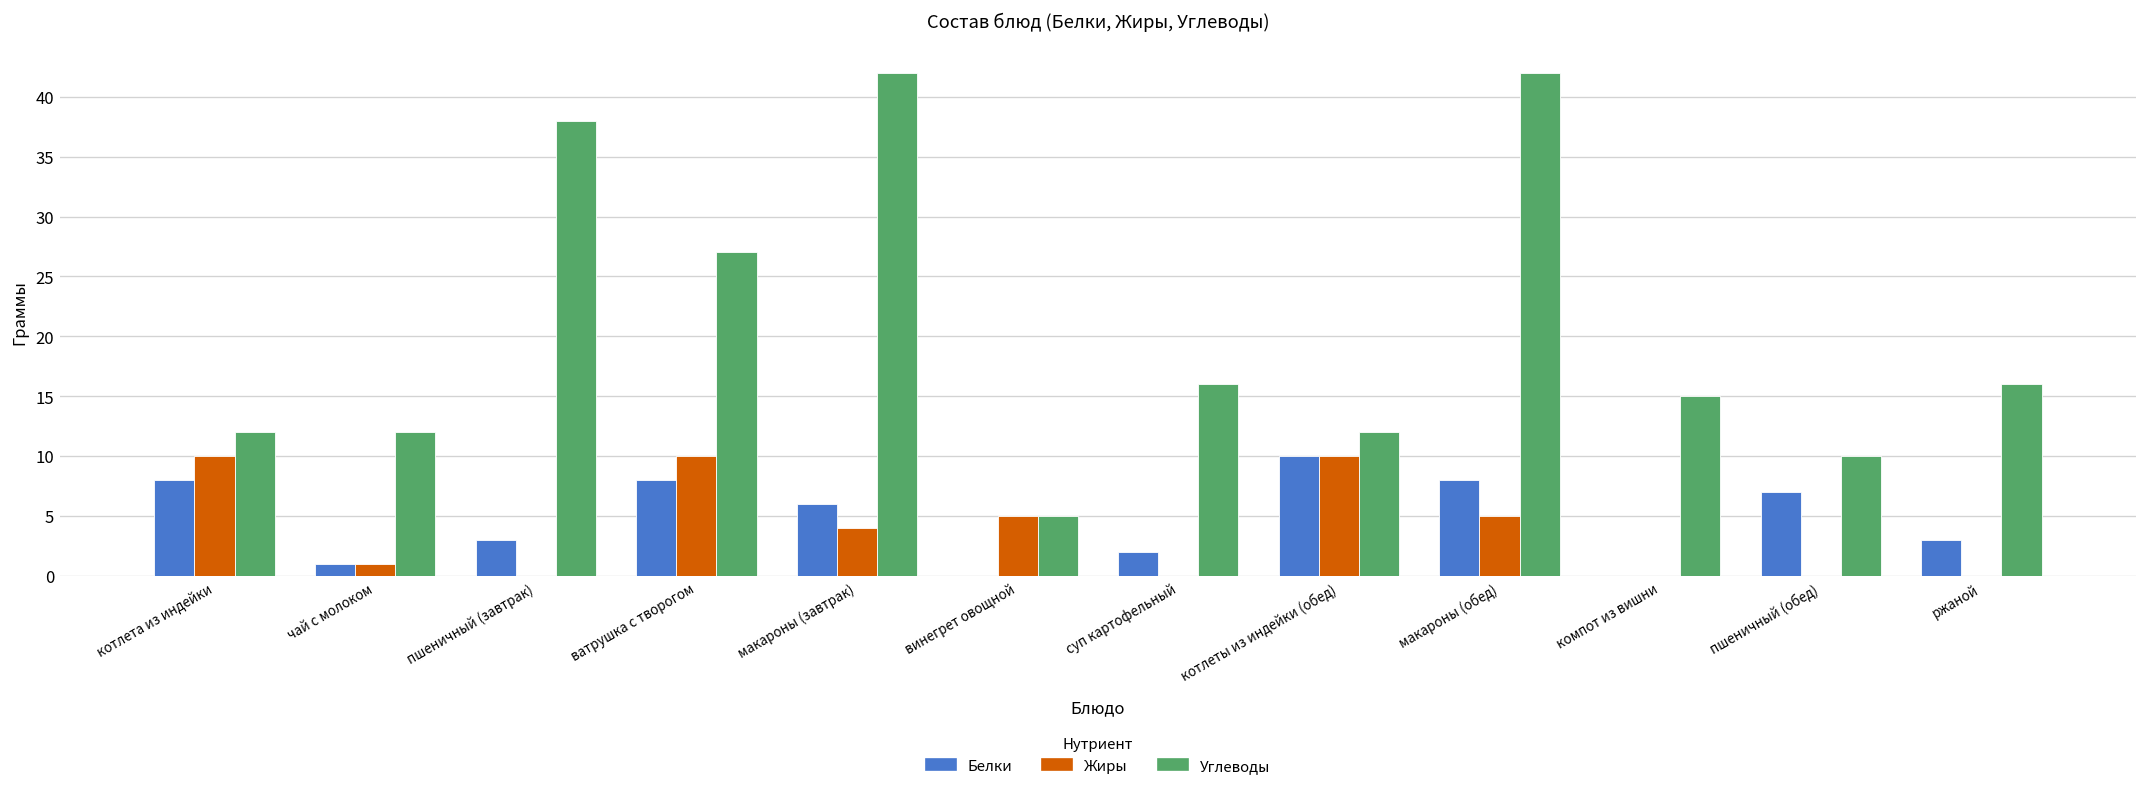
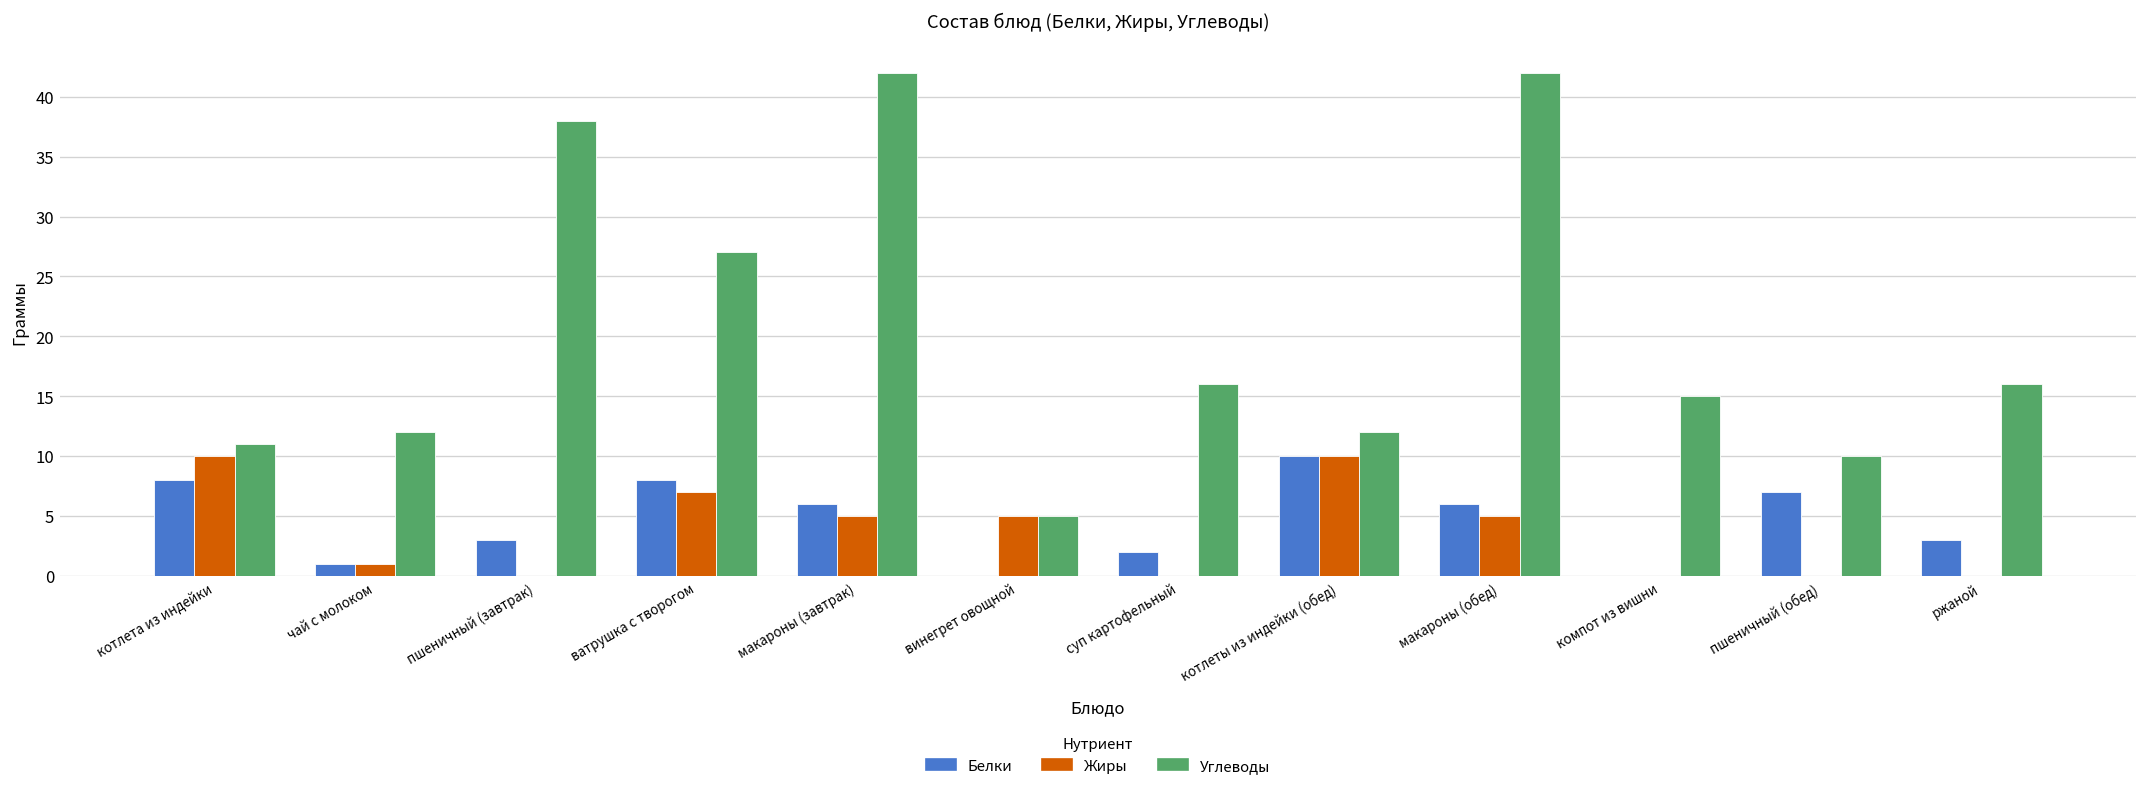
  {
    "Белки": {
      "котлета из индейки": 8,
      "чай с молоком": 1,
      "пшеничный (завтрак)": 3,
      "ватрушка с творогом": 8,
      "макароны (завтрак)": 6,
      "винегрет овощной": 0,
      "суп картофельный": 2,
      "котлеты из индейки (обед)": 10,
-     "макароны (обед)": 8,
+     "макароны (обед)": 6,
      "компот из вишни": 0,
      "пшеничный (обед)": 7,
      "ржаной": 3
    },
    "Жиры": {
      "котлета из индейки": 10,
      "чай с молоком": 1,
      "пшеничный (завтрак)": 0,
-     "ватрушка с творогом": 10,
-     "макароны (завтрак)": 4,
+     "ватрушка с творогом": 7,
+     "макароны (завтрак)": 5,
      "винегрет овощной": 5,
      "суп картофельный": 0,
      "котлеты из индейки (обед)": 10,
      "макароны (обед)": 5,
      "компот из вишни": 0,
      "пшеничный (обед)": 0,
      "ржаной": 0
    },
    "Углеводы": {
-     "котлета из индейки": 12,
+     "котлета из индейки": 11,
      "чай с молоком": 12,
      "пшеничный (завтрак)": 38,
      "ватрушка с творогом": 27,
      "макароны (завтрак)": 42,
      "винегрет овощной": 5,
      "суп картофельный": 16,
      "котлеты из индейки (обед)": 12,
      "макароны (обед)": 42,
      "компот из вишни": 15,
      "пшеничный (обед)": 10,
      "ржаной": 16
    }
  }
